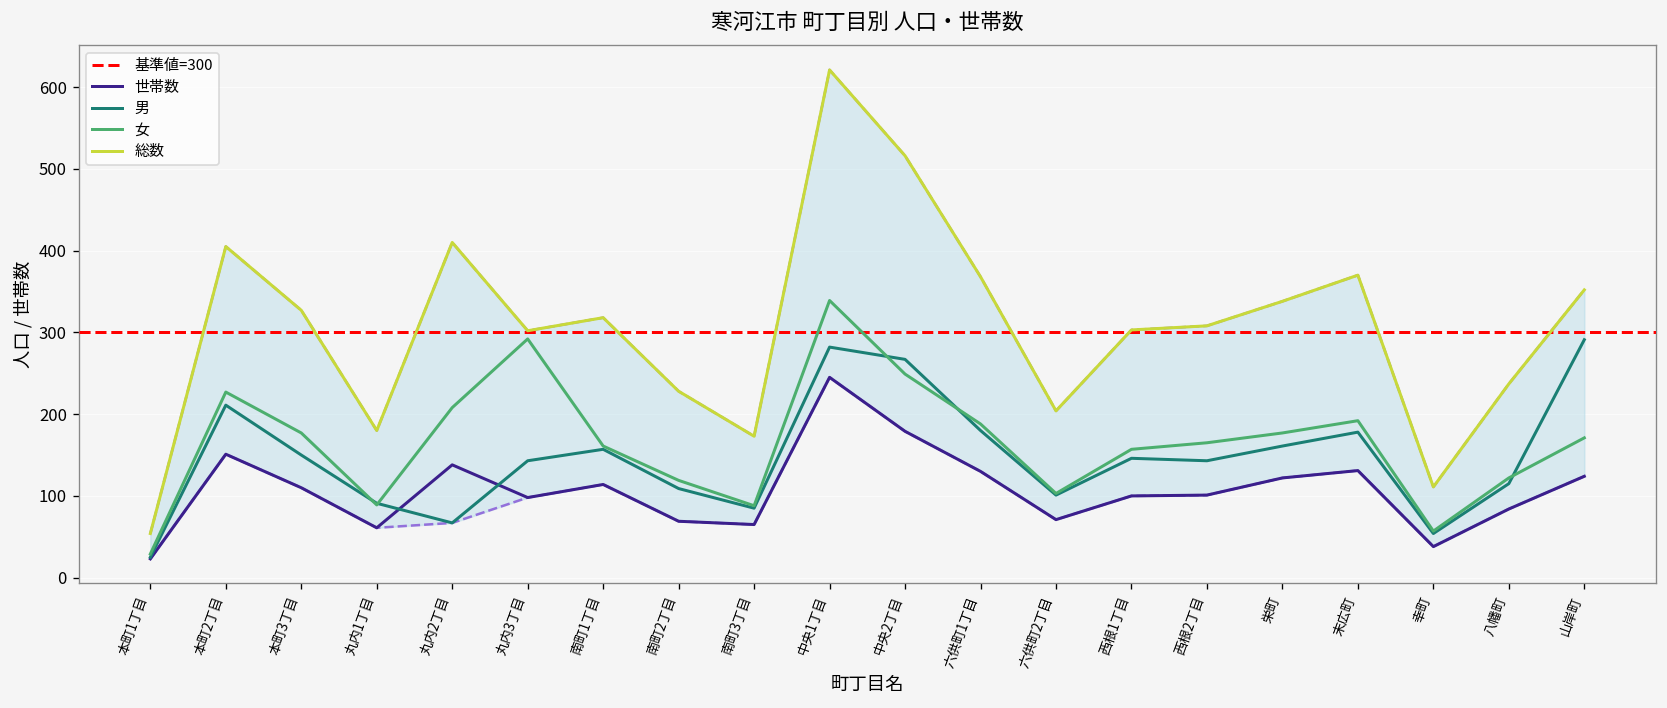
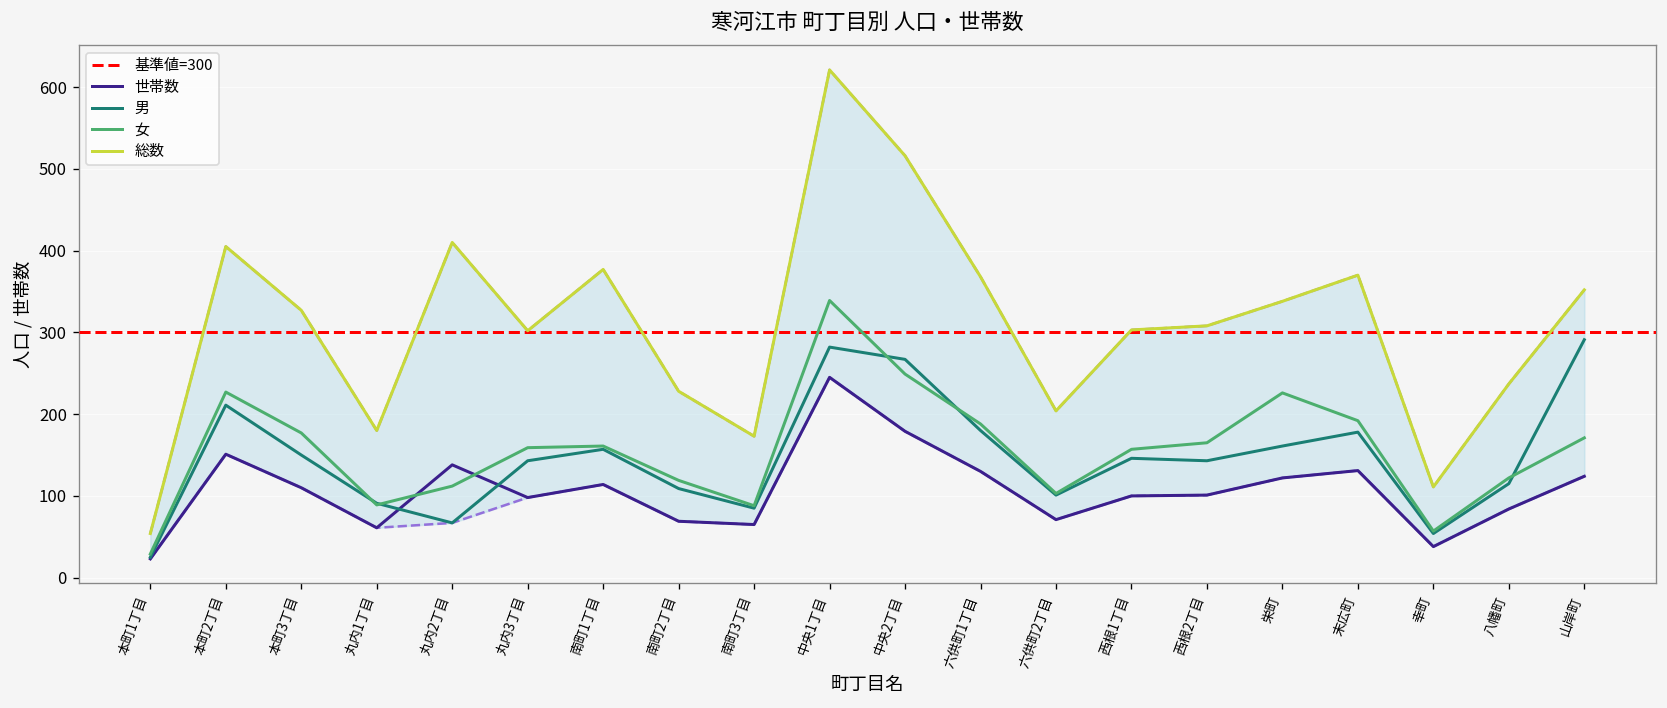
  {
    "総数": {
      "本町1丁目": 50,
      "本町2丁目": 410,
      "本町3丁目": 330,
      "丸内1丁目": 180,
      "丸内2丁目": 410,
      "丸内3丁目": 300,
-     "南町1丁目": 320,
+     "南町1丁目": 380,
      "南町2丁目": 230,
      "南町3丁目": 170,
      "中央1丁目": 620,
      "中央2丁目": 520,
      "六供町1丁目": 370,
      "六供町2丁目": 200,
      "西根1丁目": 300,
      "西根2丁目": 310,
      "栄町": 340,
      "末広町": 370,
      "幸町": 110,
      "八幡町": 240,
      "山岸町": 350
    },
    "世帯数": {
      "丸内2丁目": 140
    },
    "男": {
      "本町2丁目": 210,
      "本町3丁目": 150,
      "丸内3丁目": 140,
      "南町1丁目": 160,
      "南町2丁目": 110,
      "中央1丁目": 280,
      "中央2丁目": 270,
      "六供町1丁目": 180,
      "西根1丁目": 150,
      "西根2丁目": 140,
      "栄町": 160,
      "末広町": 180,
      "八幡町": 120,
      "山岸町": 290
    },
    "女": {
      "本町1丁目": 30,
      "本町2丁目": 230,
      "本町3丁目": 180,
-     "丸内2丁目": 210,
-     "丸内3丁目": 290,
+     "丸内2丁目": 110,
+     "丸内3丁目": 160,
      "南町1丁目": 160,
      "南町2丁目": 120,
      "中央1丁目": 340,
      "中央2丁目": 250,
      "六供町1丁目": 190,
      "西根1丁目": 160,
      "西根2丁目": 170,
-     "栄町": 180,
+     "栄町": 230,
      "末広町": 190,
      "八幡町": 120,
      "山岸町": 170
    }
  }
